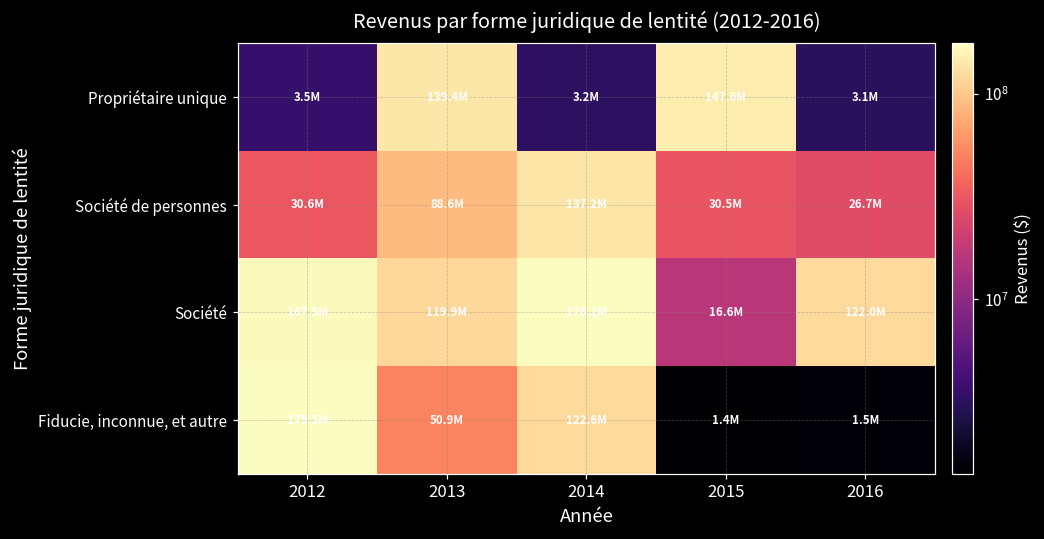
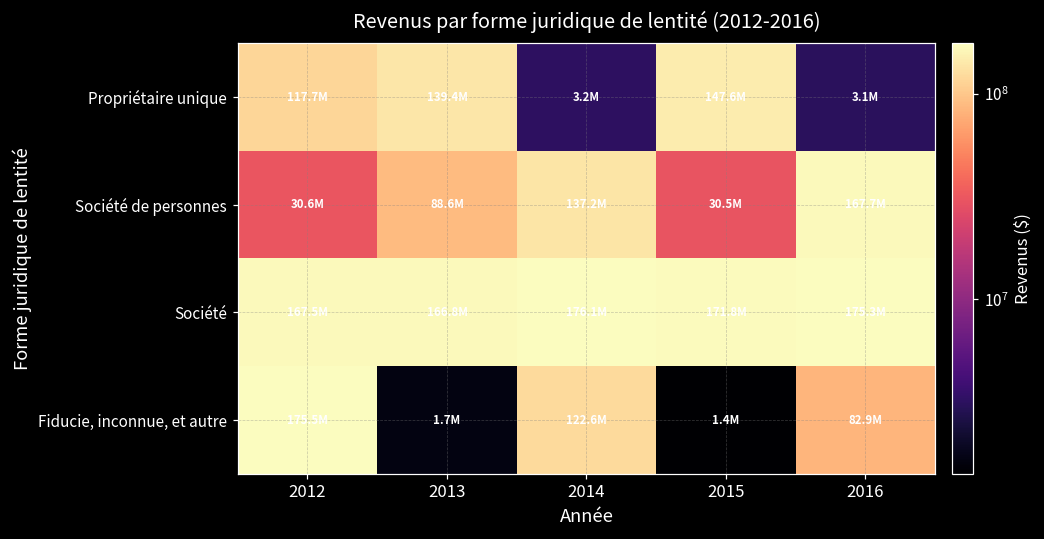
  {
    "Propriétaire unique": {
-     "2012": "3.5M",
+     "2012": "117.7M",
      "2013": "139.4M",
      "2014": "3.2M",
      "2015": "147.6M",
      "2016": "3.1M"
    },
    "Société de personnes": {
      "2012": "30.6M",
      "2013": "88.6M",
      "2014": "137.2M",
      "2015": "30.5M",
-     "2016": "26.7M"
+     "2016": "167.7M"
    },
    "Société": {
      "2012": "167.5M",
-     "2013": "119.9M",
+     "2013": "166.8M",
      "2014": "176.1M",
-     "2015": "16.6M",
-     "2016": "122.0M"
+     "2015": "171.8M",
+     "2016": "175.3M"
    },
    "Fiducie, inconnue, et autre": {
      "2012": "175.5M",
-     "2013": "50.9M",
+     "2013": "1.7M",
      "2014": "122.6M",
      "2015": "1.4M",
-     "2016": "1.5M"
+     "2016": "82.9M"
    }
  }
